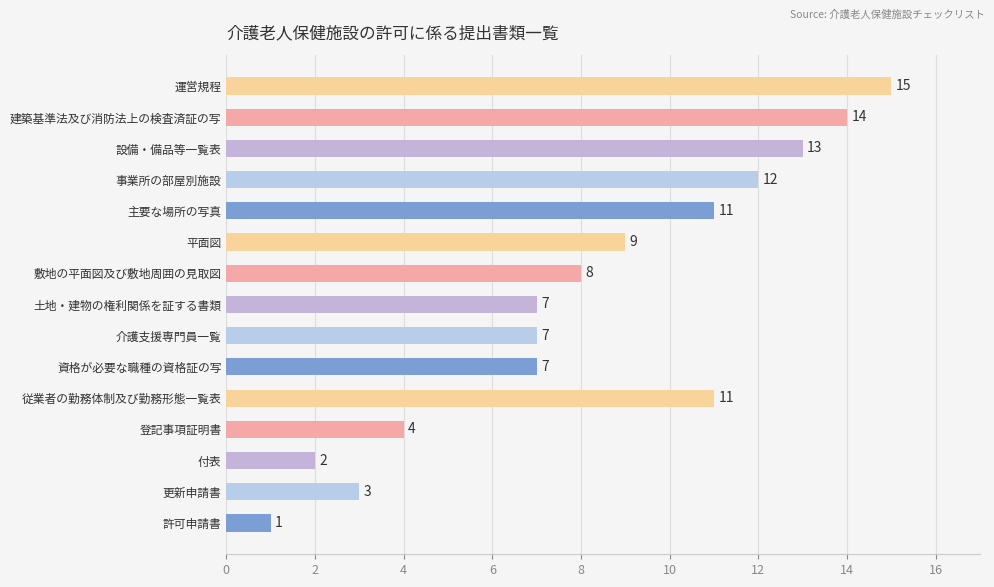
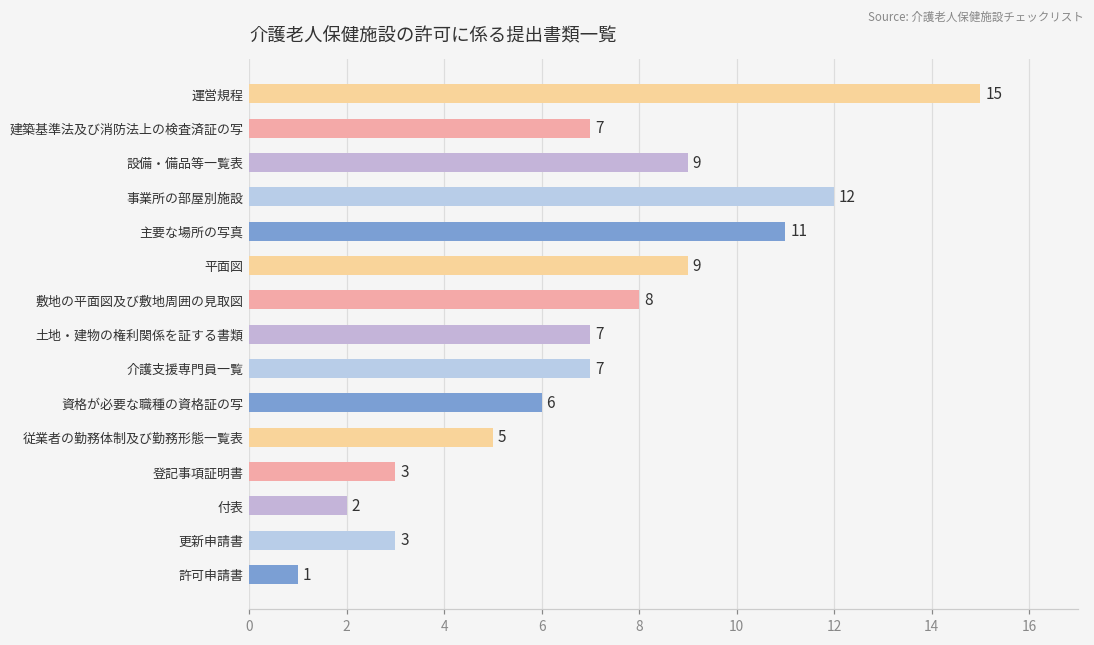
  {
    "運営規程": 15,
-   "建築基準法及び消防法上の検査済証の写": 14,
-   "設備・備品等一覧表": 13,
+   "建築基準法及び消防法上の検査済証の写": 7,
+   "設備・備品等一覧表": 9,
    "事業所の部屋別施設": 12,
    "主要な場所の写真": 11,
    "平面図": 9,
    "敷地の平面図及び敷地周囲の見取図": 8,
    "土地・建物の権利関係を証する書類": 7,
    "介護支援専門員一覧": 7,
-   "資格が必要な職種の資格証の写": 7,
-   "従業者の勤務体制及び勤務形態一覧表": 11,
-   "登記事項証明書": 4,
+   "資格が必要な職種の資格証の写": 6,
+   "従業者の勤務体制及び勤務形態一覧表": 5,
+   "登記事項証明書": 3,
    "付表": 2,
    "更新申請書": 3,
    "許可申請書": 1
  }
